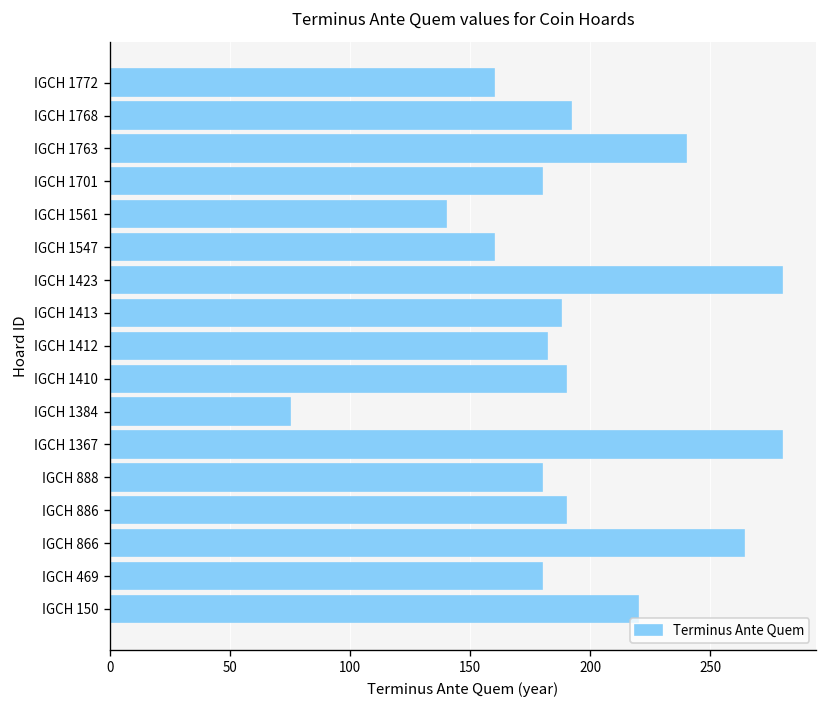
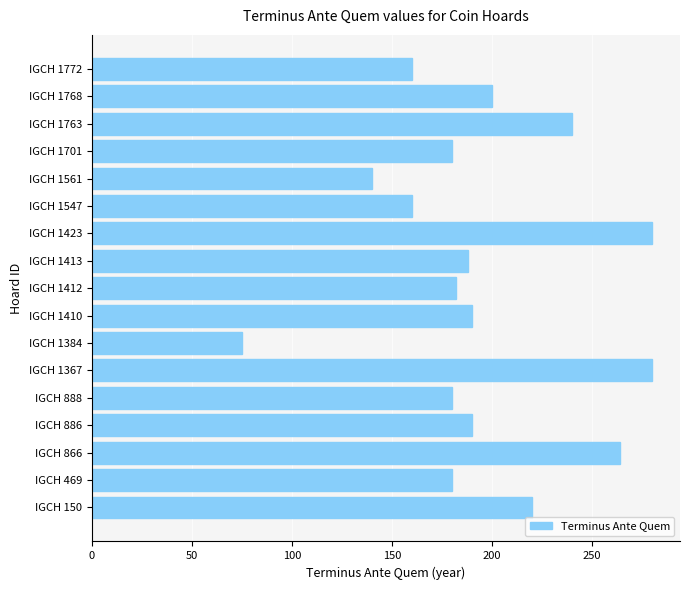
  {
    "IGCH 1772": 160,
-   "IGCH 1768": 192,
+   "IGCH 1768": 200,
    "IGCH 1763": 240,
    "IGCH 1701": 180,
    "IGCH 1561": 140,
    "IGCH 1547": 160,
    "IGCH 1423": 280,
    "IGCH 1413": 188,
    "IGCH 1412": 182,
    "IGCH 1410": 190,
    "IGCH 1384": 75,
    "IGCH 1367": 280,
    "IGCH 888": 180,
    "IGCH 886": 190,
    "IGCH 866": 264,
    "IGCH 469": 180,
    "IGCH 150": 220
  }
